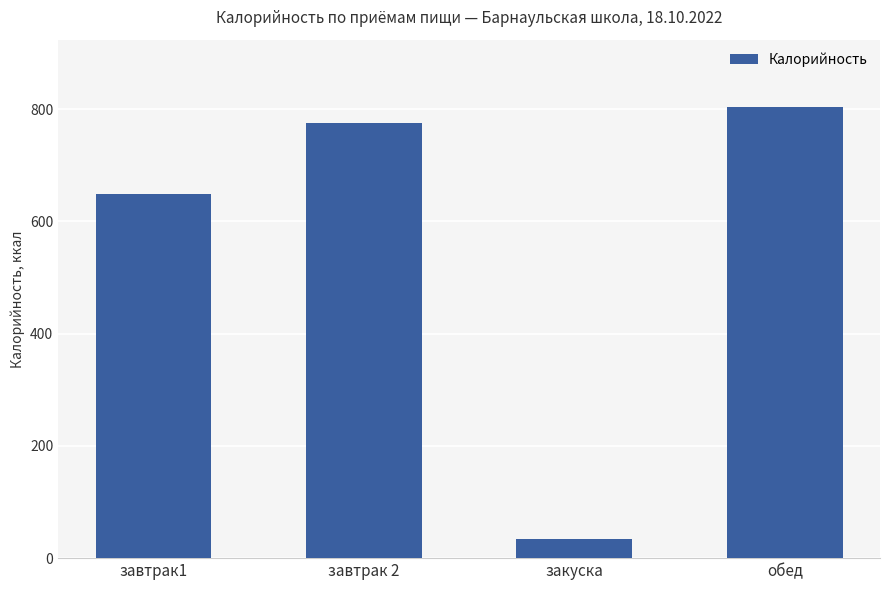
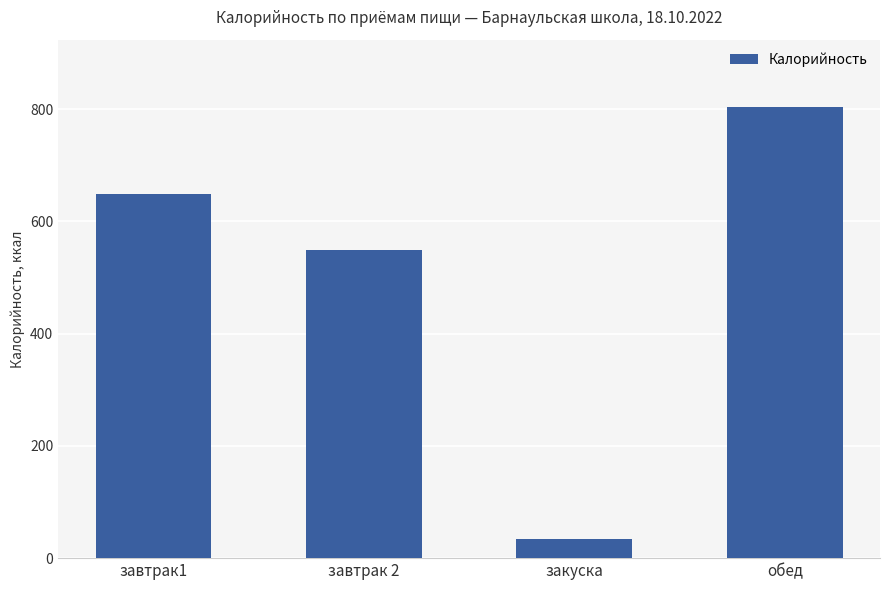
  {
    "завтрак1": 650,
-   "завтрак 2": 780,
+   "завтрак 2": 550,
    "закуска": 30,
    "обед": 800
  }
